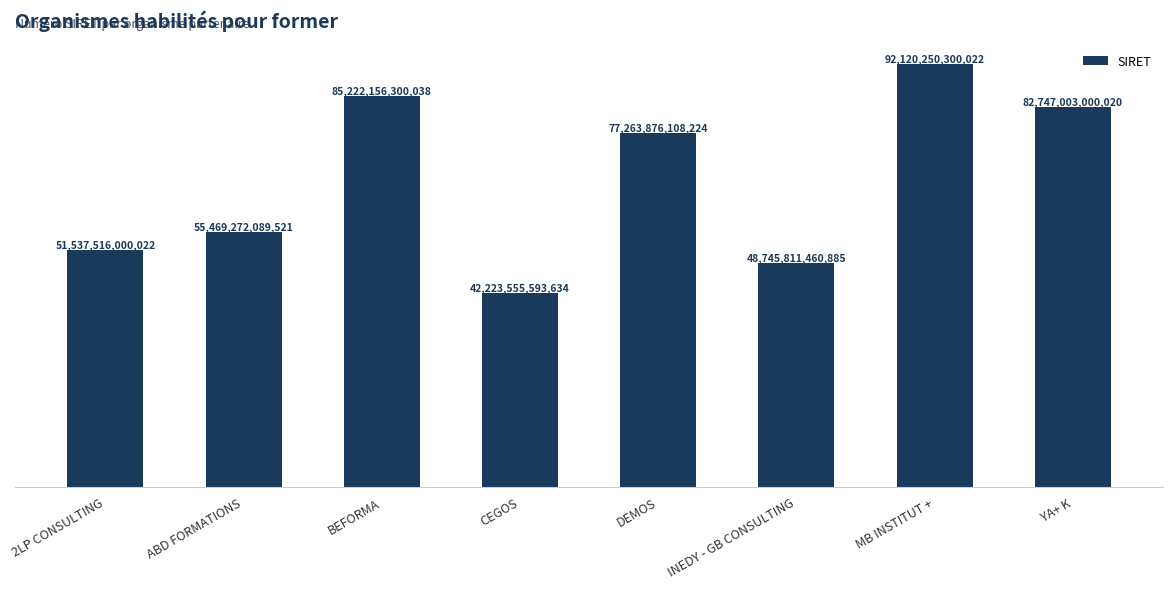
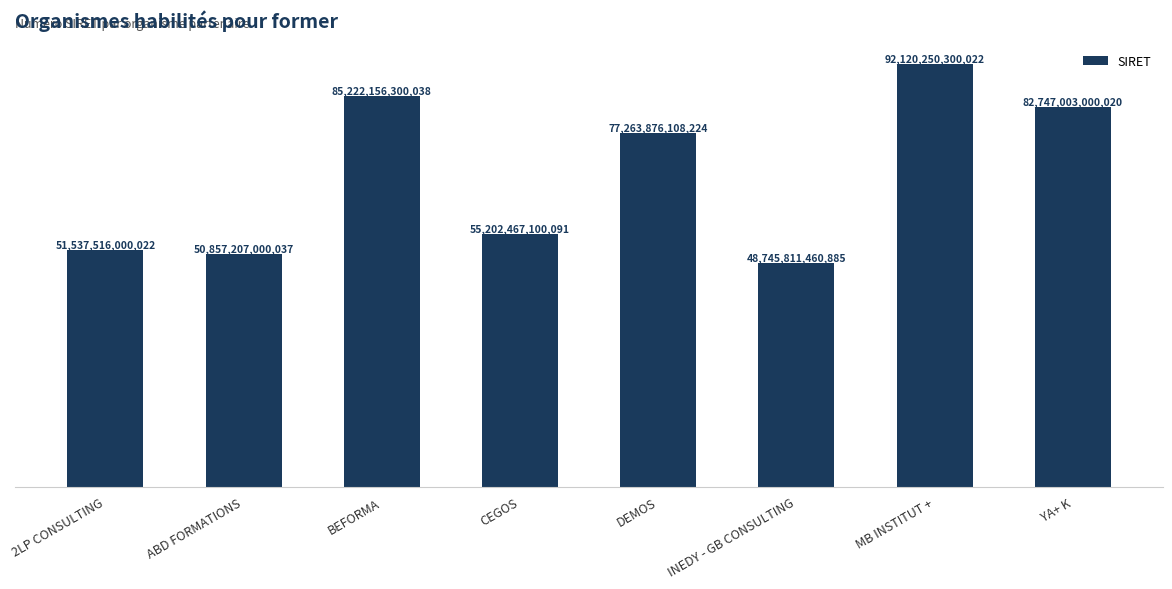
  {
    "2LP CONSULTING": "51,537,516,000,022",
-   "ABD FORMATIONS": "55,469,272,089,521",
+   "ABD FORMATIONS": "50,857,207,000,037",
    "BEFORMA": "85,222,156,300,038",
-   "CEGOS": "42,223,555,593,634",
+   "CEGOS": "55,202,467,100,091",
    "DEMOS": "77,263,876,108,224",
    "INEDY - GB CONSULTING": "48,745,811,460,885",
    "MB INSTITUT +": "92,120,250,300,022",
    "YA+ K": "82,747,003,000,020"
  }
